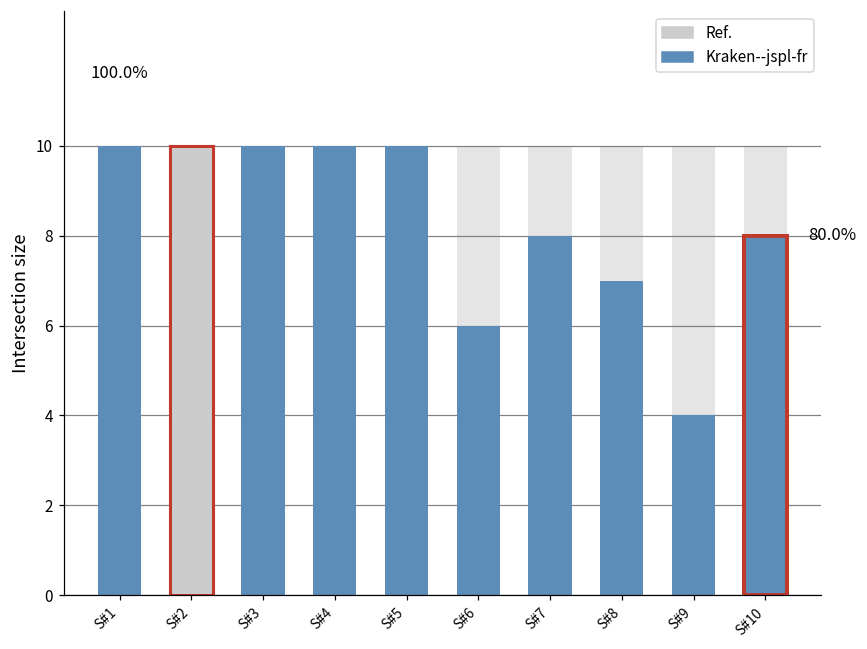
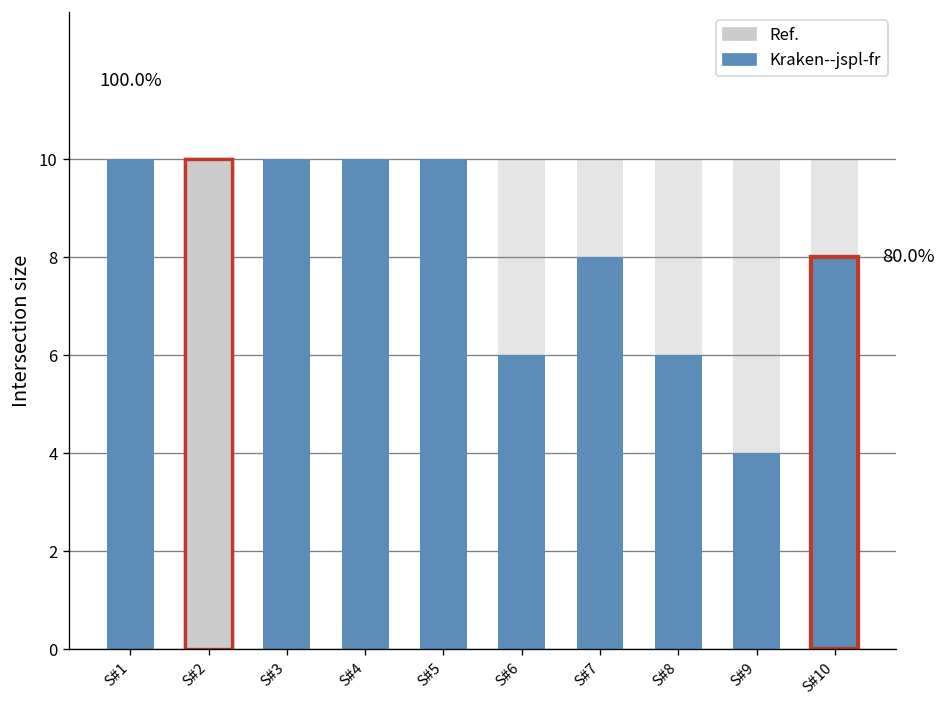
  {
    "Kraken--jspl-fr": {
      "S#1": 10,
      "S#2": 10,
      "S#3": 10,
      "S#4": 10,
      "S#5": 10,
-     "S#8": 7
+     "S#8": 6
    },
    "Ref.": {
      "S#1": 10,
      "S#2": 10,
      "S#3": 10,
      "S#4": 10,
      "S#5": 10,
      "S#6": 10,
      "S#7": 10,
      "S#8": 10,
      "S#9": 10,
      "S#10": 10
    }
  }
